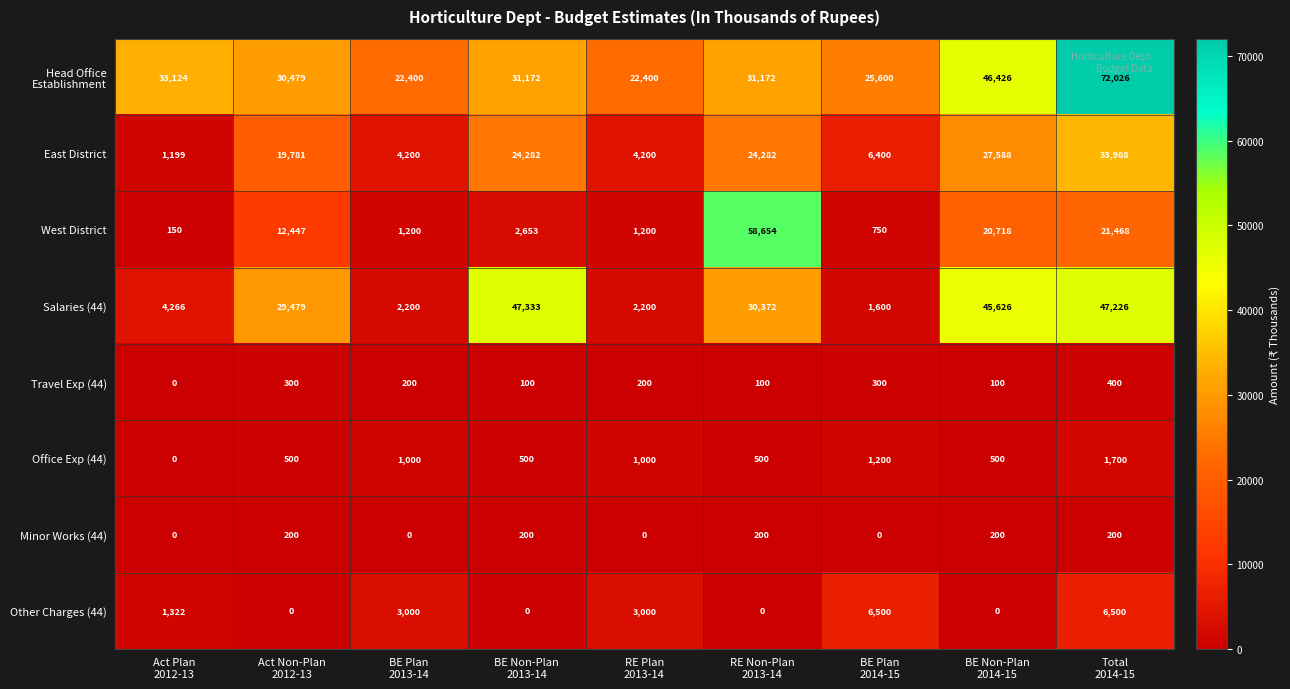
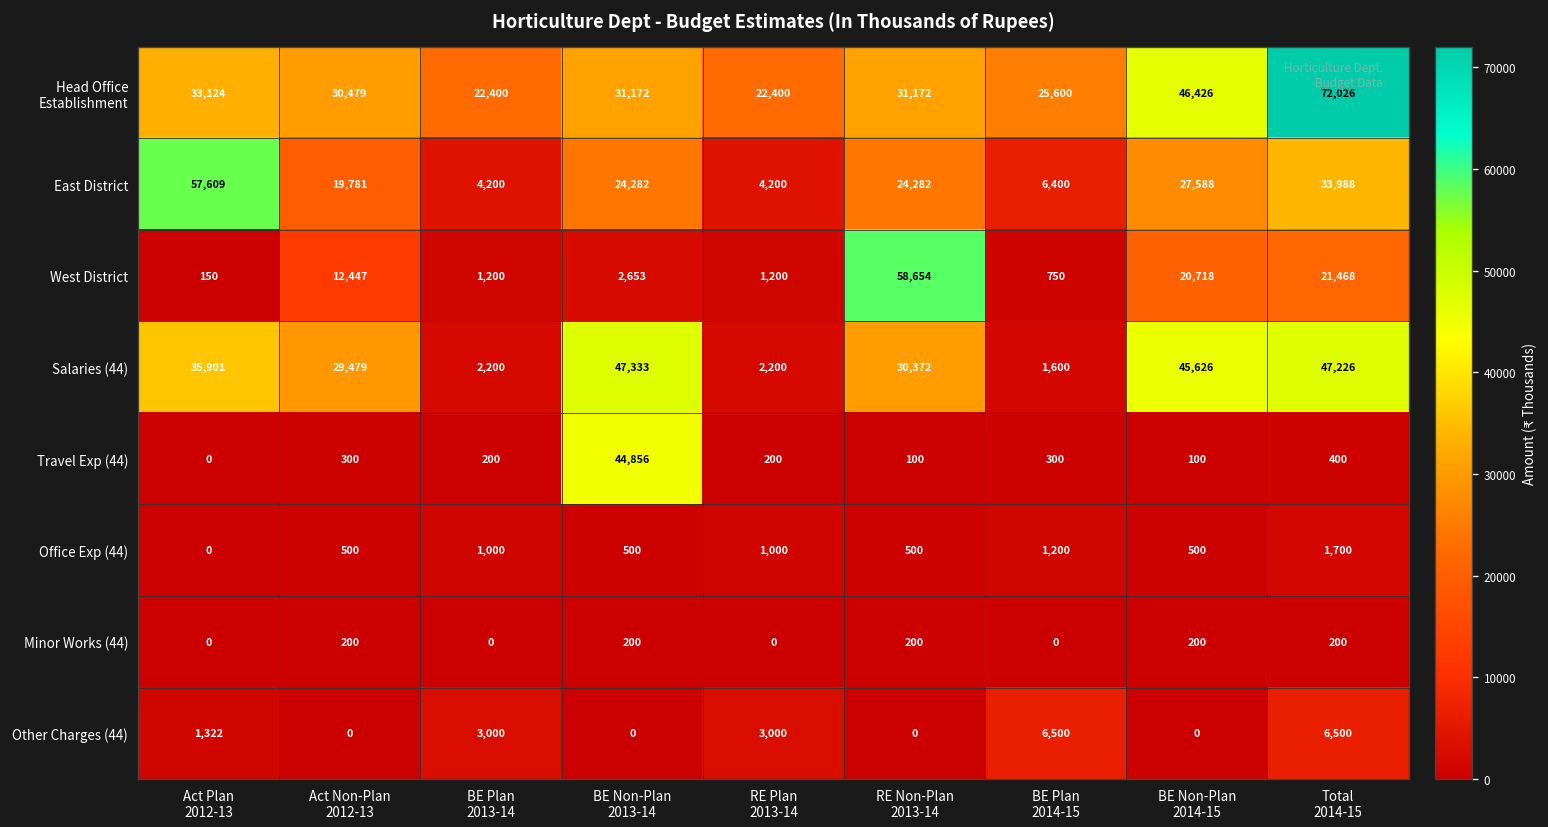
  {
    "Head Office Establishment": {
      "Act Plan 2012-13": "33,124",
      "Act Non-Plan 2012-13": "30,479",
      "BE Plan 2013-14": "22,400",
      "BE Non-Plan 2013-14": "31,172",
      "RE Plan 2013-14": "22,400",
      "RE Non-Plan 2013-14": "31,172",
      "BE Plan 2014-15": "25,600",
      "BE Non-Plan 2014-15": "46,426"
    },
    "East District": {
-     "Act Plan 2012-13": "1,199",
+     "Act Plan 2012-13": "57,609",
      "Act Non-Plan 2012-13": "19,781",
      "BE Plan 2013-14": "4,200",
      "BE Non-Plan 2013-14": "24,282",
      "RE Plan 2013-14": "4,200",
      "RE Non-Plan 2013-14": "24,282",
      "BE Plan 2014-15": "6,400",
      "BE Non-Plan 2014-15": "27,588",
      "Total 2014-15": "33,988"
    },
    "West District": {
      "Act Plan 2012-13": "150",
      "Act Non-Plan 2012-13": "12,447",
      "BE Plan 2013-14": "1,200",
      "BE Non-Plan 2013-14": "2,653",
      "RE Plan 2013-14": "1,200",
      "RE Non-Plan 2013-14": "58,654",
      "BE Plan 2014-15": "750",
      "BE Non-Plan 2014-15": "20,718",
      "Total 2014-15": "21,468"
    },
    "Salaries (44)": {
-     "Act Plan 2012-13": "4,266",
+     "Act Plan 2012-13": "35,901",
      "Act Non-Plan 2012-13": "29,479",
      "BE Plan 2013-14": "2,200",
      "BE Non-Plan 2013-14": "47,333",
      "RE Plan 2013-14": "2,200",
      "RE Non-Plan 2013-14": "30,372",
      "BE Plan 2014-15": "1,600",
      "BE Non-Plan 2014-15": "45,626",
      "Total 2014-15": "47,226"
    },
    "Travel Exp (44)": {
      "Act Plan 2012-13": "0",
      "Act Non-Plan 2012-13": "300",
      "BE Plan 2013-14": "200",
-     "BE Non-Plan 2013-14": "100",
+     "BE Non-Plan 2013-14": "44,856",
      "RE Plan 2013-14": "200",
      "RE Non-Plan 2013-14": "100",
      "BE Plan 2014-15": "300",
      "BE Non-Plan 2014-15": "100",
      "Total 2014-15": "400"
    },
    "Office Exp (44)": {
      "Act Plan 2012-13": "0",
      "Act Non-Plan 2012-13": "500",
      "BE Plan 2013-14": "1,000",
      "BE Non-Plan 2013-14": "500",
      "RE Plan 2013-14": "1,000",
      "RE Non-Plan 2013-14": "500",
      "BE Plan 2014-15": "1,200",
      "BE Non-Plan 2014-15": "500",
      "Total 2014-15": "1,700"
    },
    "Minor Works (44)": {
      "Act Plan 2012-13": "0",
      "Act Non-Plan 2012-13": "200",
      "BE Plan 2013-14": "0",
      "BE Non-Plan 2013-14": "200",
      "RE Plan 2013-14": "0",
      "RE Non-Plan 2013-14": "200",
      "BE Plan 2014-15": "0",
      "BE Non-Plan 2014-15": "200",
      "Total 2014-15": "200"
    },
    "Other Charges (44)": {
      "Act Plan 2012-13": "1,322",
      "Act Non-Plan 2012-13": "0",
      "BE Plan 2013-14": "3,000",
      "BE Non-Plan 2013-14": "0",
      "RE Plan 2013-14": "3,000",
      "RE Non-Plan 2013-14": "0",
      "BE Plan 2014-15": "6,500",
      "BE Non-Plan 2014-15": "0",
      "Total 2014-15": "6,500"
    }
  }
